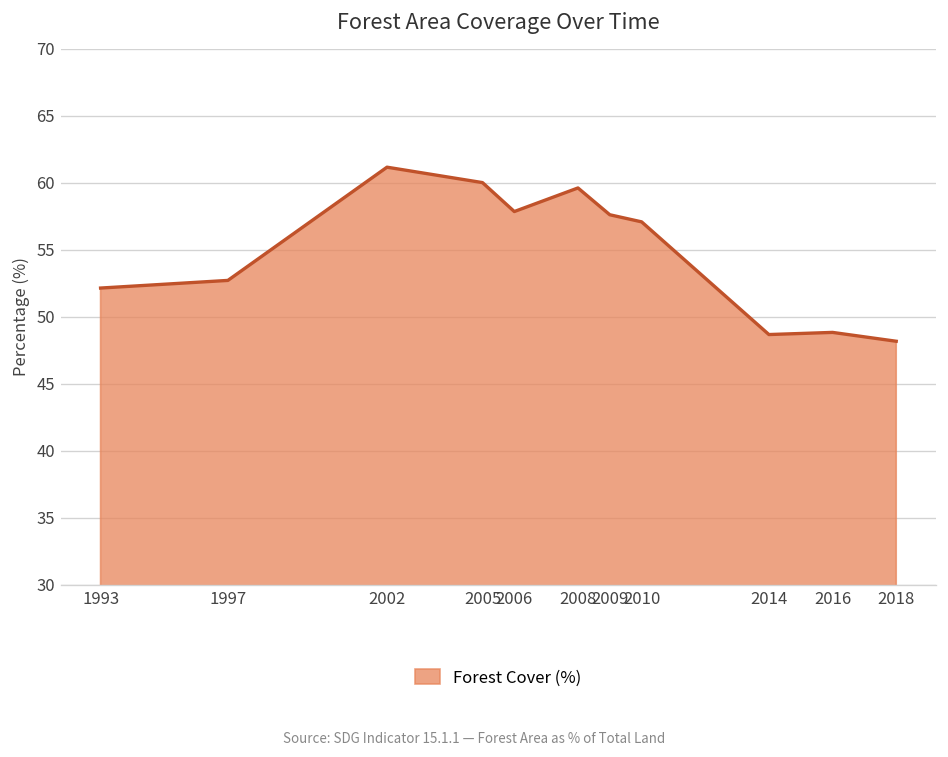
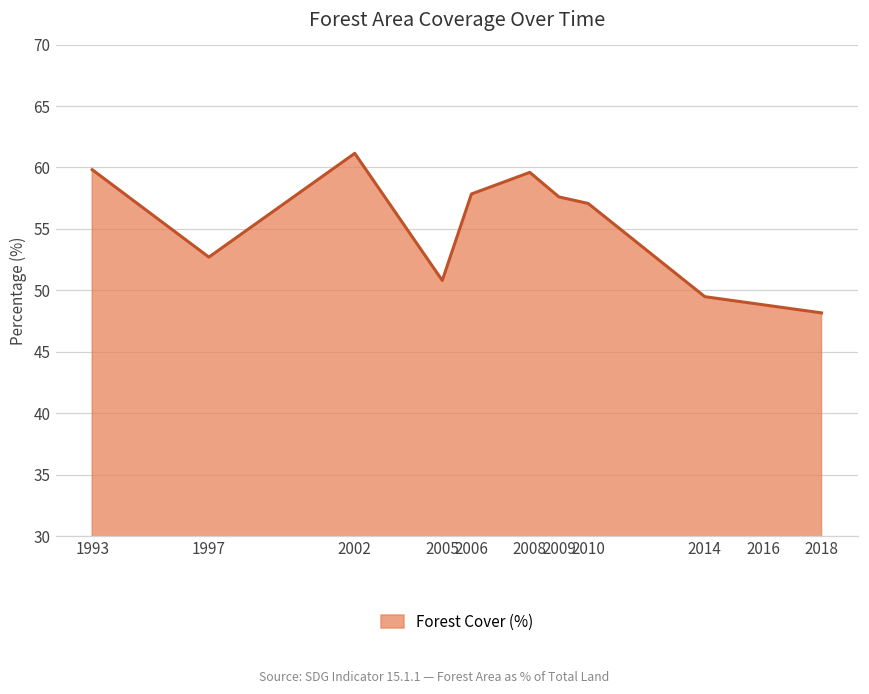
  {
-   "1993": 52.1,
+   "1993": 59.8,
    "1997": 52.7,
    "2002": 61.2,
-   "2005": 60.0,
+   "2005": 50.8,
    "2006": 57.8,
    "2008": 59.6,
    "2009": 57.6,
    "2010": 57.1,
-   "2014": 48.7,
+   "2014": 49.5,
    "2016": 48.8,
    "2018": 48.2
  }
